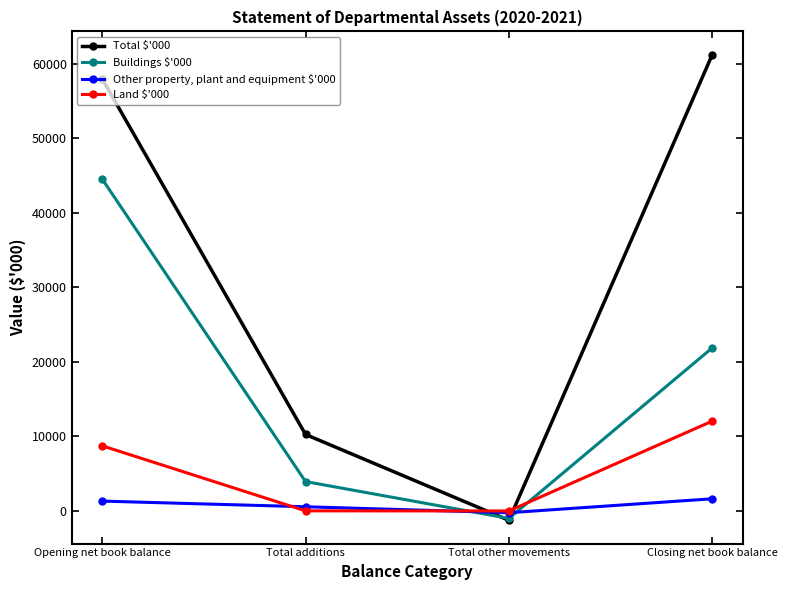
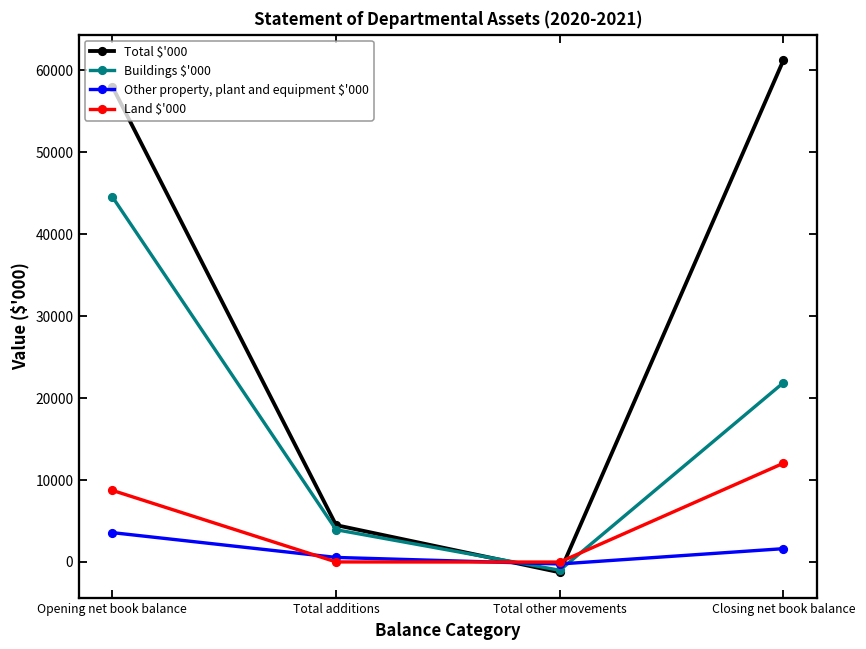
  {
    "Total $'000": {
-     "Total additions": 10000,
+     "Total additions": 5000,
      "Closing net book balance": 61000
    },
    "Buildings $'000": {
      "Opening net book balance": 45000,
      "Total additions": 4000,
      "Closing net book balance": 22000
    },
    "Other property, plant and equipment $'000": {
-     "Opening net book balance": 1000,
+     "Opening net book balance": 4000,
      "Total additions": 1000,
      "Closing net book balance": 2000
    },
    "Land $'000": {
      "Opening net book balance": 9000,
      "Total additions": 0,
      "Closing net book balance": 12000
    }
  }
